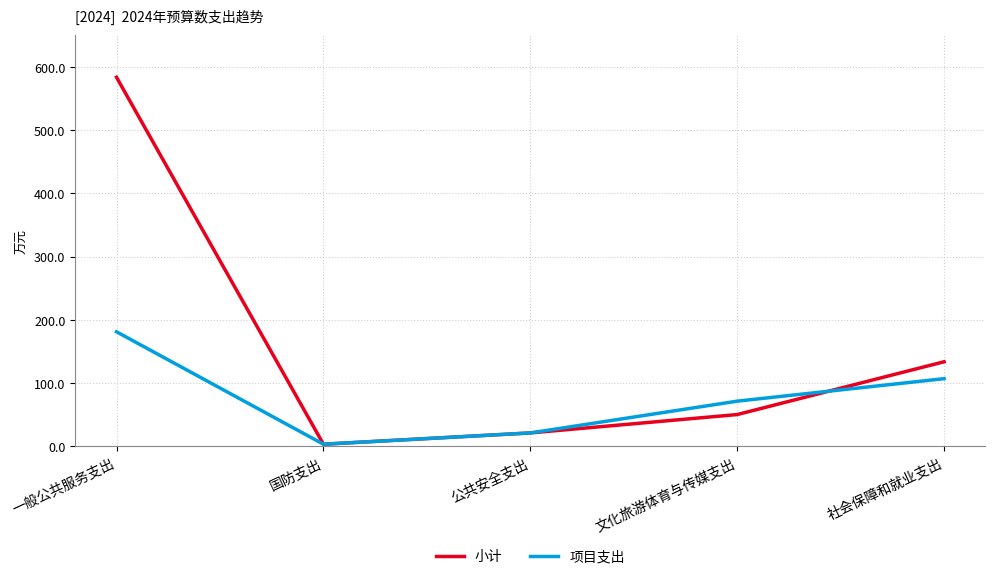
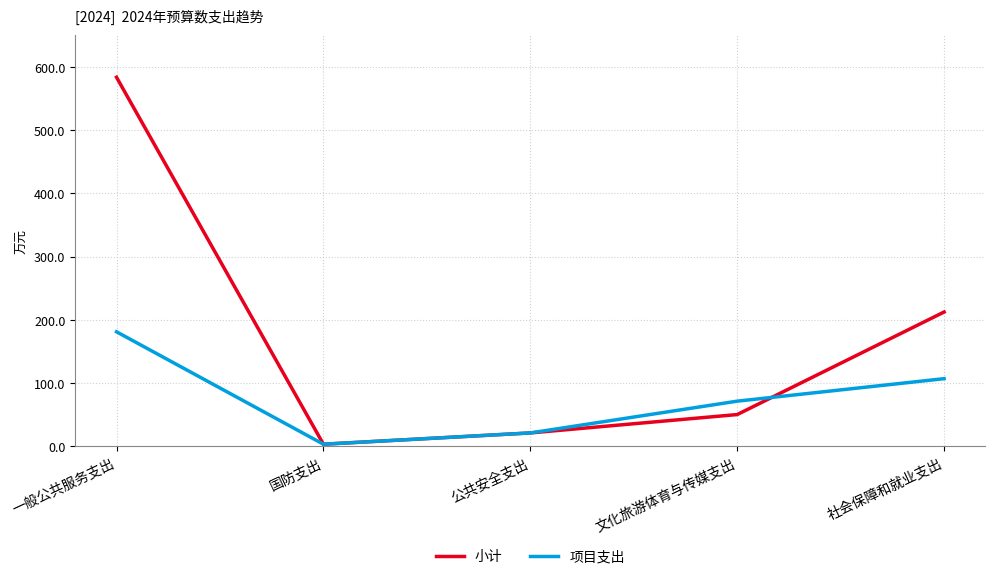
  {
    "小计": {
      "一般公共服务支出": 580,
      "文化旅游体育与传媒支出": 50,
-     "社会保障和就业支出": 130
+     "社会保障和就业支出": 210
    },
    "项目支出": {
      "一般公共服务支出": 180,
      "文化旅游体育与传媒支出": 70,
      "社会保障和就业支出": 110
    }
  }
